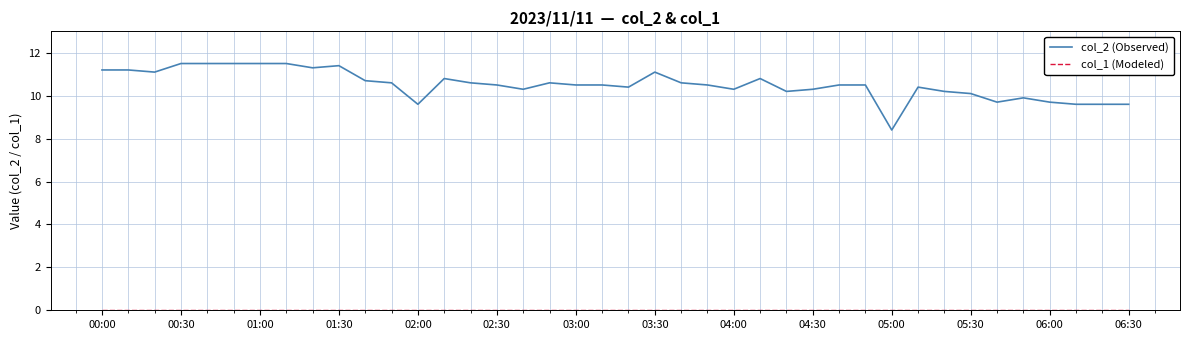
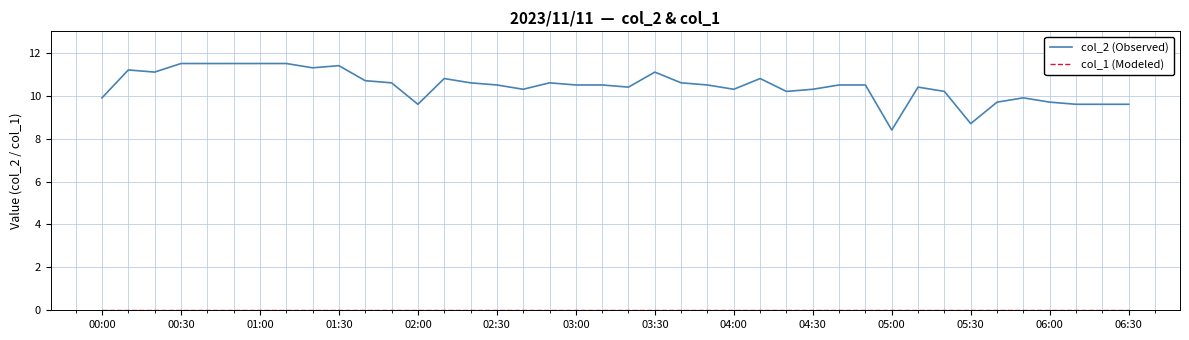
  {
    "col_2 (Observed)": {
-     "00:00": 11.2,
+     "00:00": 9.9,
      "00:30": 11.5,
      "01:00": 11.5,
      "01:30": 11.4,
      "02:00": 9.6,
      "02:30": 10.5,
      "03:00": 10.5,
      "03:30": 11.1,
      "04:00": 10.3,
      "04:30": 10.3,
      "05:00": 8.4,
-     "05:30": 10.1,
+     "05:30": 8.7,
      "06:00": 9.7,
      "06:30": 9.6
    },
    "col_1 (Modeled)": {
      "00:00": 0.0,
      "00:30": 0.0,
      "01:00": 0.0,
      "01:30": 0.0,
      "02:00": 0.0,
      "02:30": 0.0,
      "03:00": 0.0,
      "03:30": 0.0,
      "04:00": 0.0,
      "04:30": 0.0,
      "05:00": 0.0,
      "05:30": 0.0,
      "06:00": 0.0,
      "06:30": 0.0
    }
  }
